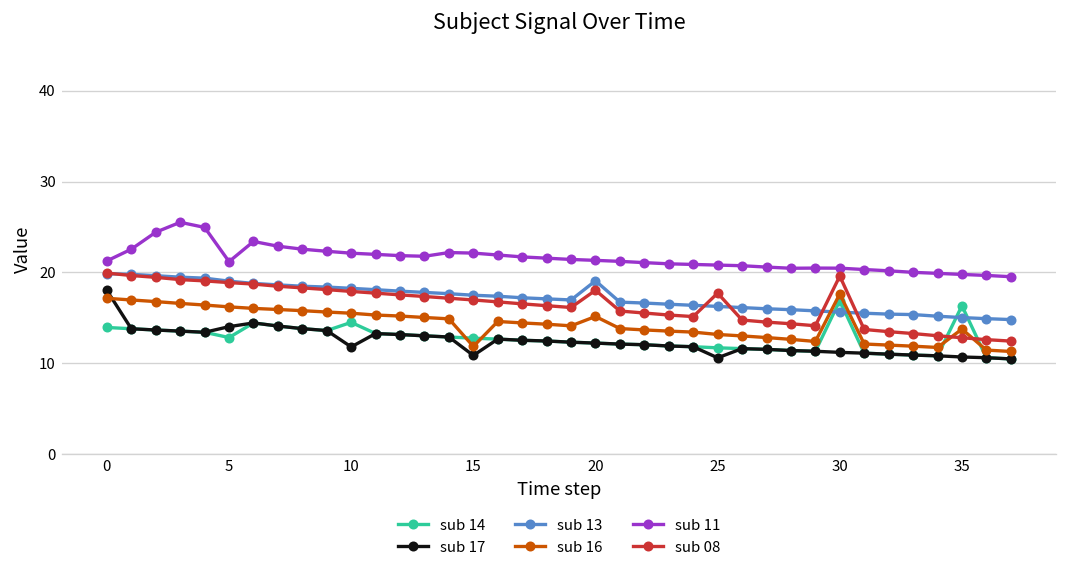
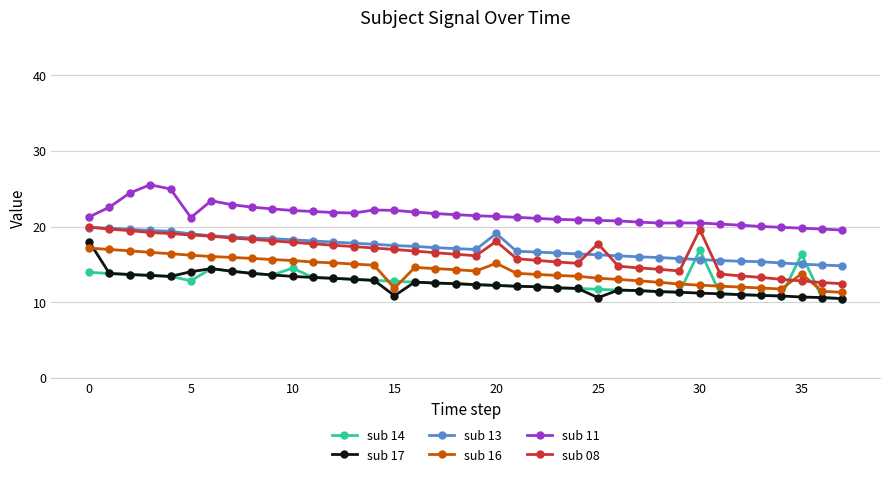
  {
    "sub 14": {
      "0": 14,
      "5": 13,
      "10": 15,
      "15": 13,
      "25": 12,
      "30": 17,
      "35": 16
    },
    "sub 17": {
      "0": 18,
      "5": 14,
-     "10": 12,
+     "10": 13,
      "15": 11,
      "25": 11,
      "30": 11,
      "35": 11
    },
    "sub 13": {
      "10": 18,
      "15": 17,
      "20": 19,
      "25": 16,
      "30": 16,
      "35": 15
    },
    "sub 16": {
      "0": 17,
      "5": 16,
      "10": 16,
      "15": 12,
      "20": 15,
      "25": 13,
-     "30": 18,
+     "30": 12,
      "35": 14
    },
    "sub 11": {
      "0": 21,
      "5": 21,
      "10": 22,
      "15": 22,
      "20": 21,
      "25": 21,
      "30": 20,
      "35": 20
    },
    "sub 08": {
      "10": 18,
      "15": 17,
      "20": 18,
      "25": 18,
      "30": 20,
      "35": 13
    }
  }
